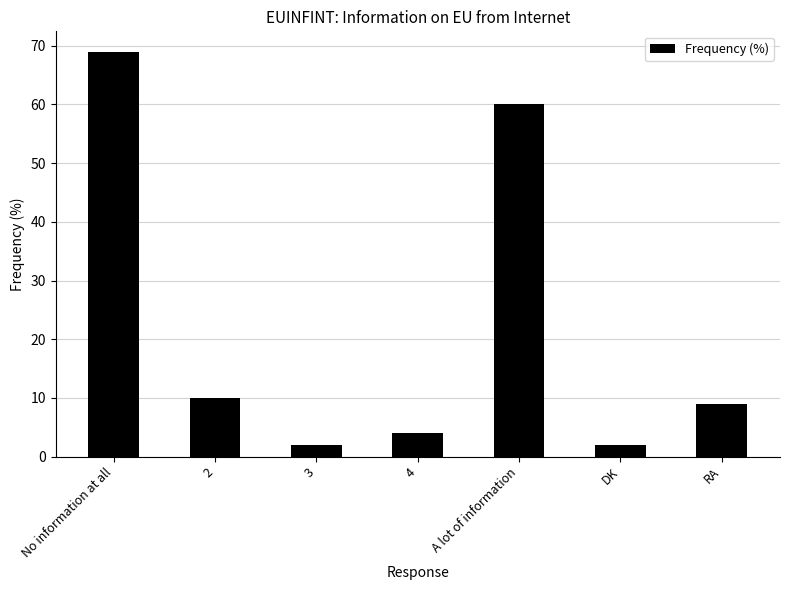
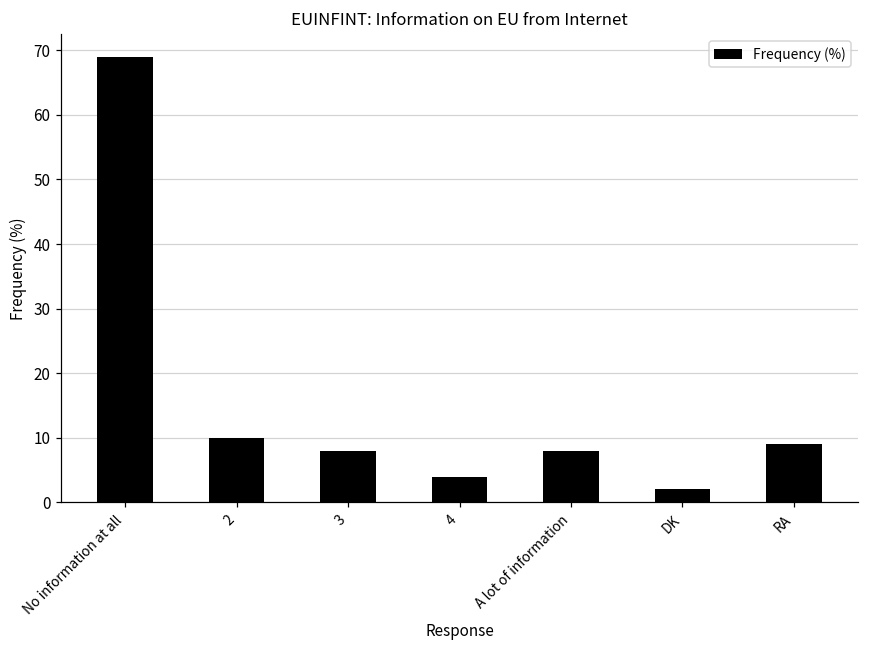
  {
    "No information at all": 69,
    "2": 10,
-   "3": 2,
+   "3": 8,
    "4": 4,
-   "A lot of information": 60,
+   "A lot of information": 8,
    "DK": 2,
    "RA": 9
  }
